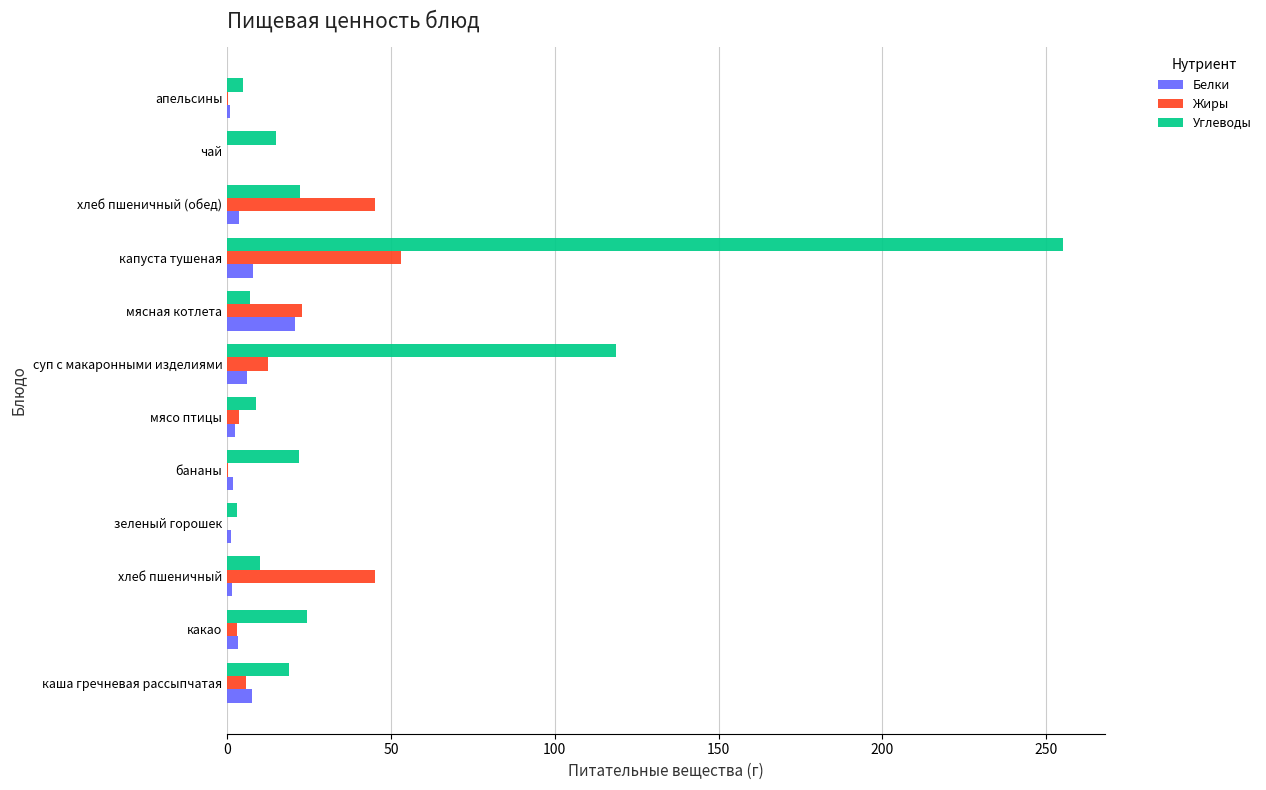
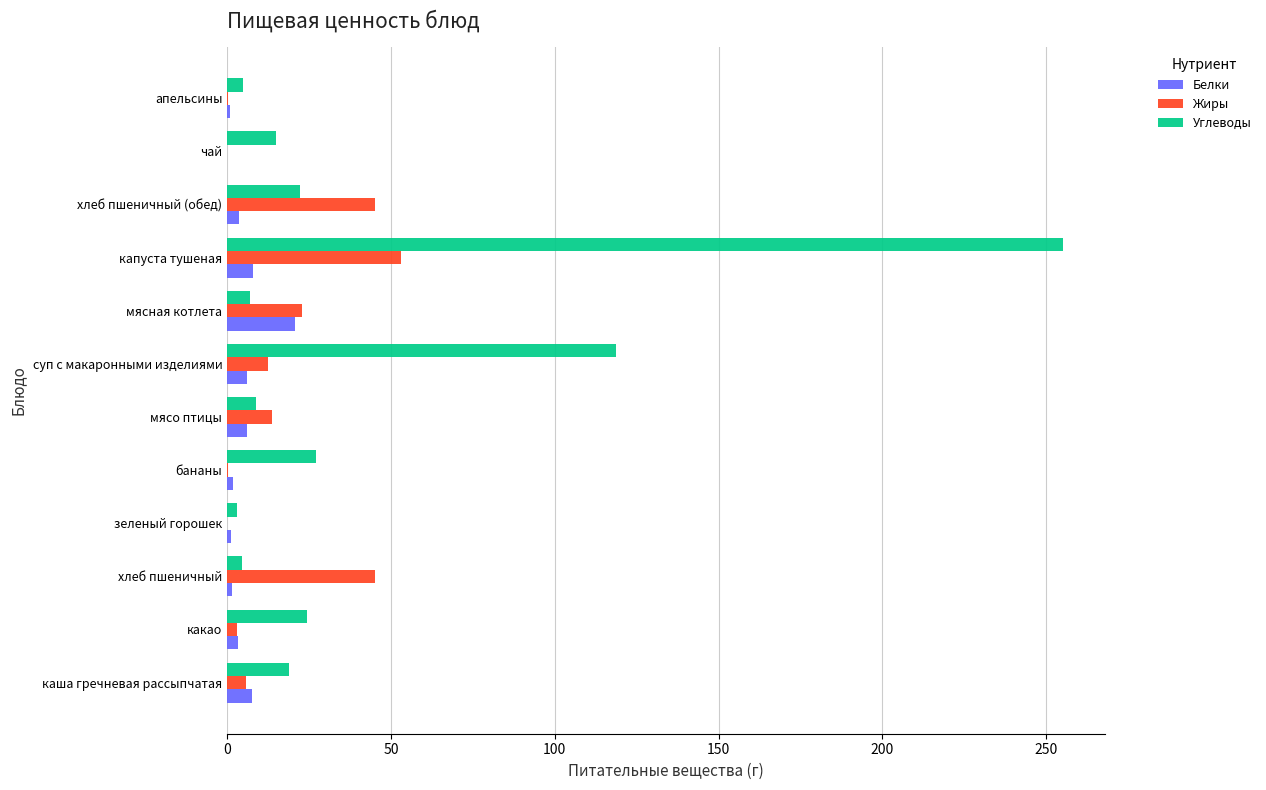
  {
    "Белки": {
      "апельсины": 1,
      "хлеб пшеничный (обед)": 4,
      "капуста тушеная": 8,
      "мясная котлета": 21,
      "суп с макаронными изделиями": 6,
-     "мясо птицы": 3,
+     "мясо птицы": 6,
      "бананы": 2,
      "зеленый горошек": 1,
      "хлеб пшеничный": 2,
      "какао": 3,
      "каша гречневая рассыпчатая": 7
    },
    "Жиры": {
      "чай": 0,
      "хлеб пшеничный (обед)": 45,
      "капуста тушеная": 53,
      "мясная котлета": 23,
      "суп с макаронными изделиями": 12,
-     "мясо птицы": 4,
+     "мясо птицы": 14,
      "хлеб пшеничный": 45,
      "какао": 3,
      "каша гречневая рассыпчатая": 6
    },
    "Углеводы": {
      "апельсины": 5,
      "чай": 15,
      "хлеб пшеничный (обед)": 22,
      "капуста тушеная": 255,
      "мясная котлета": 7,
      "суп с макаронными изделиями": 119,
      "мясо птицы": 9,
-     "бананы": 22,
+     "бананы": 27,
      "зеленый горошек": 3,
-     "хлеб пшеничный": 10,
+     "хлеб пшеничный": 4,
      "какао": 24,
      "каша гречневая рассыпчатая": 19
    }
  }
